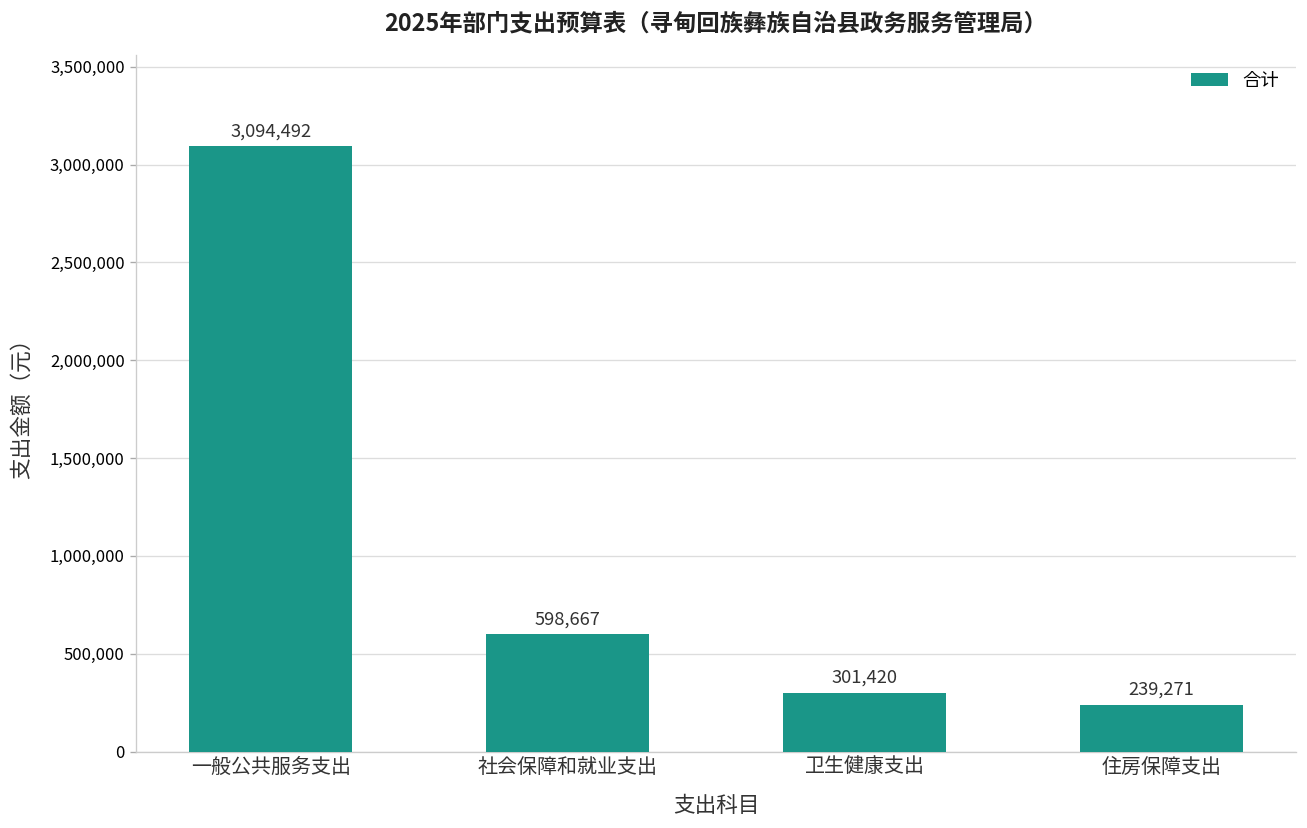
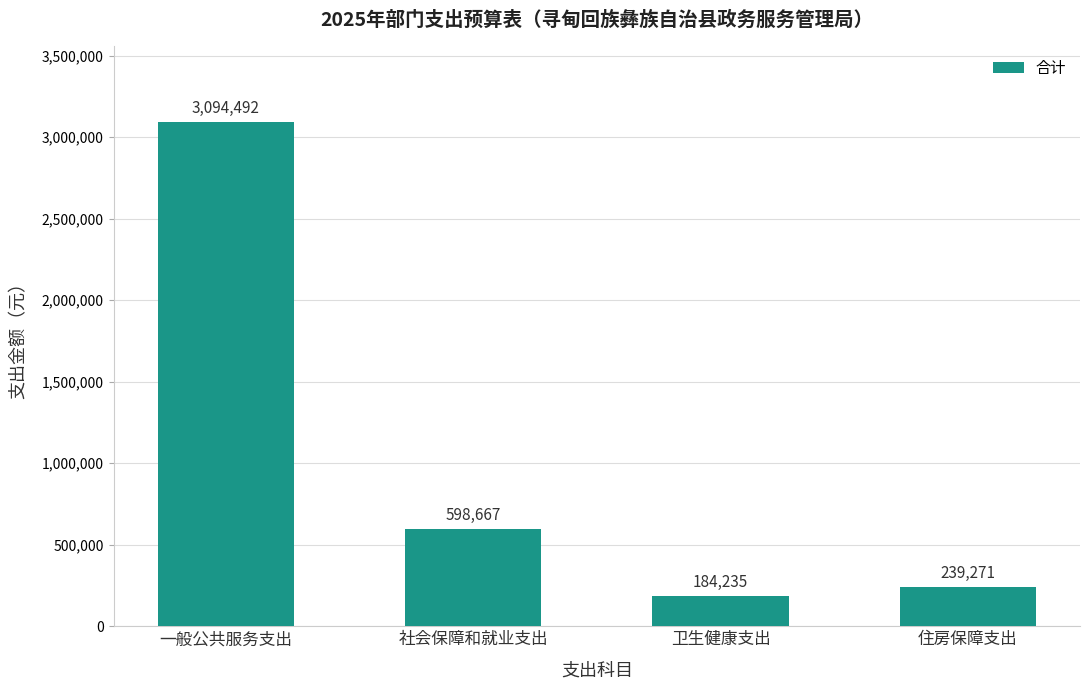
  {
    "一般公共服务支出": "3,094,492",
    "社会保障和就业支出": "598,667",
-   "卫生健康支出": "301,420",
+   "卫生健康支出": "184,235",
    "住房保障支出": "239,271"
  }
